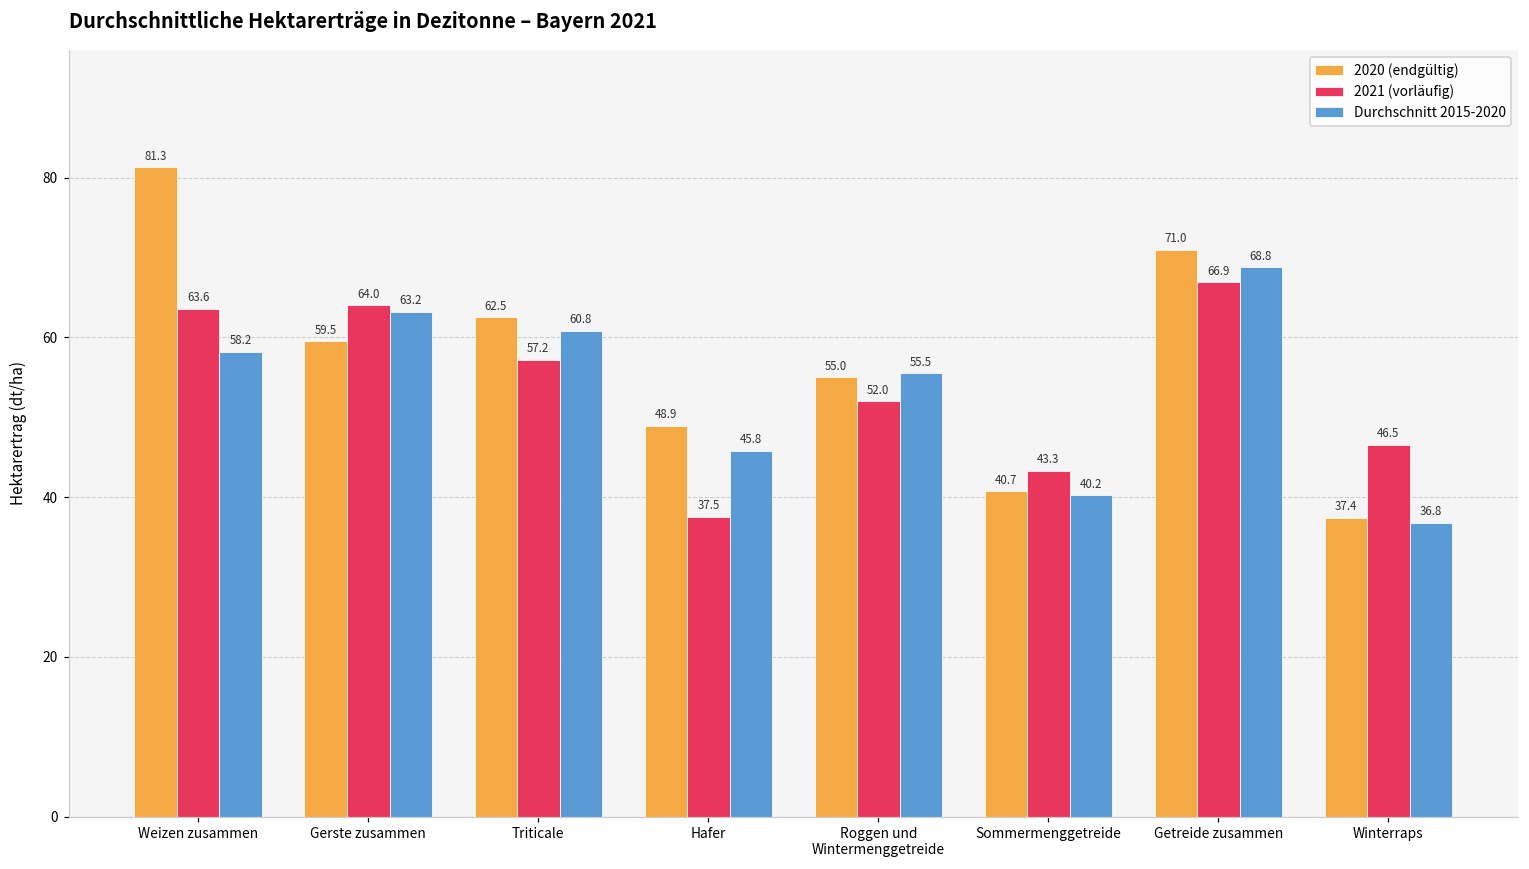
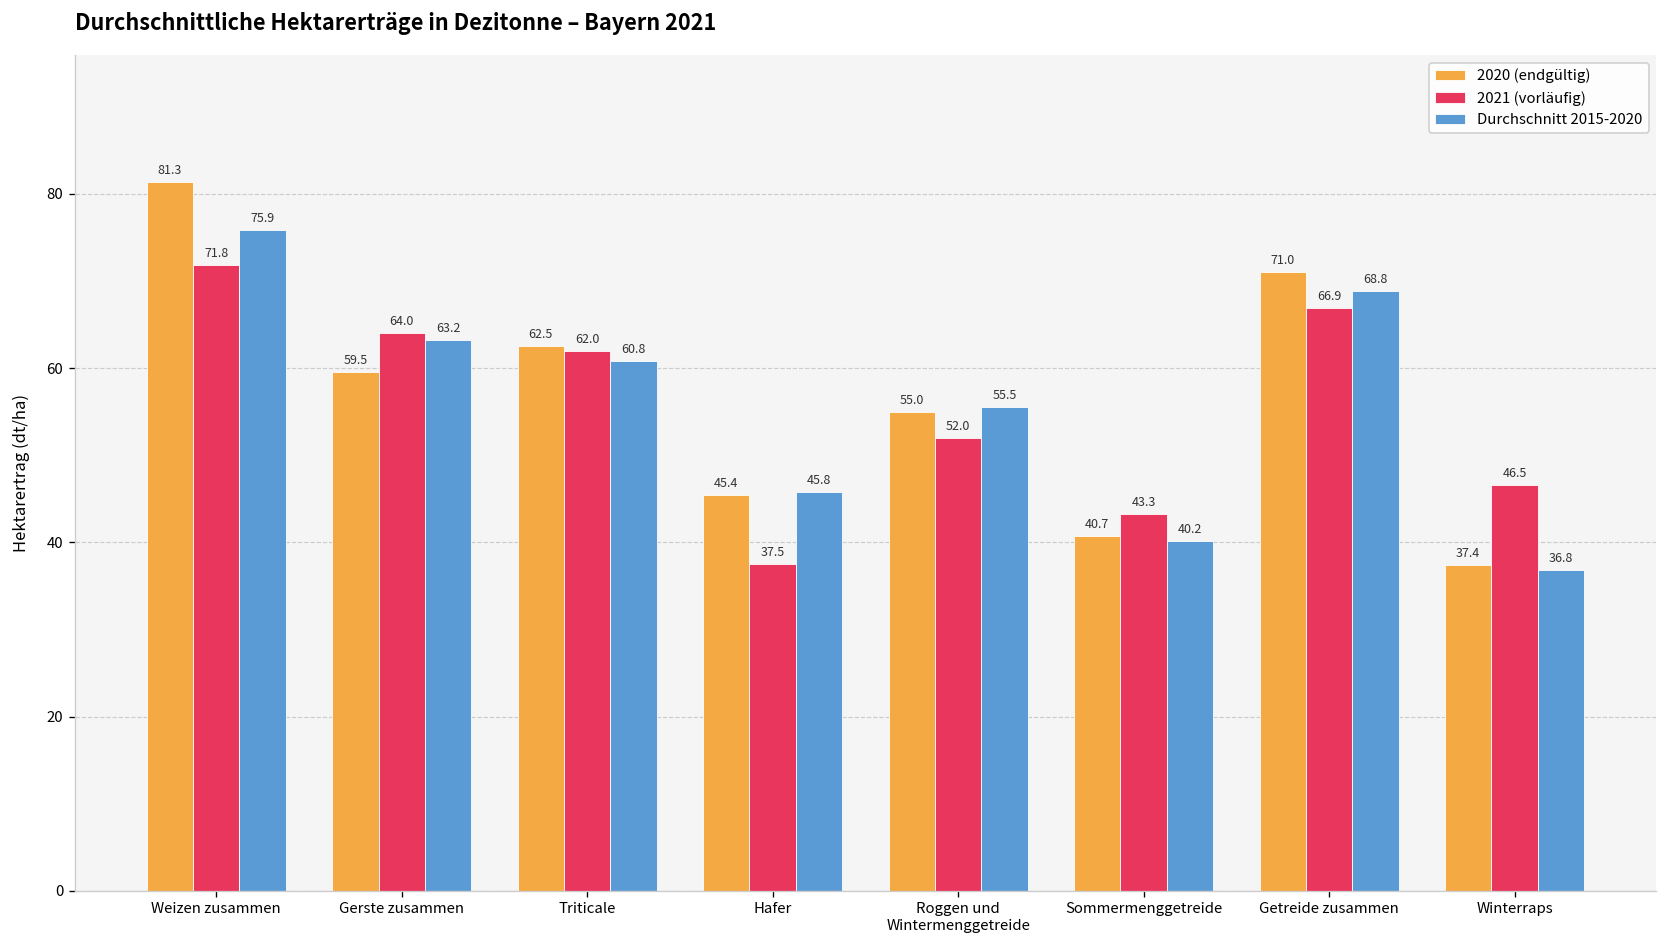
  {
    "2020 (endgültig)": {
      "Weizen zusammen": 81.3,
      "Gerste zusammen": 59.5,
      "Triticale": 62.5,
-     "Hafer": 48.9,
+     "Hafer": 45.4,
      "Roggen und Wintermenggetreide": 55.0,
      "Sommermenggetreide": 40.7,
      "Getreide zusammen": 71.0,
      "Winterraps": 37.4
    },
    "2021 (vorläufig)": {
-     "Weizen zusammen": 63.6,
+     "Weizen zusammen": 71.8,
      "Gerste zusammen": 64.0,
-     "Triticale": 57.2,
+     "Triticale": 62.0,
      "Hafer": 37.5,
      "Roggen und Wintermenggetreide": 52.0,
      "Sommermenggetreide": 43.3,
      "Getreide zusammen": 66.9,
      "Winterraps": 46.5
    },
    "Durchschnitt 2015-2020": {
-     "Weizen zusammen": 58.2,
+     "Weizen zusammen": 75.9,
      "Gerste zusammen": 63.2,
      "Triticale": 60.8,
      "Hafer": 45.8,
      "Roggen und Wintermenggetreide": 55.5,
      "Sommermenggetreide": 40.2,
      "Getreide zusammen": 68.8,
      "Winterraps": 36.8
    }
  }
